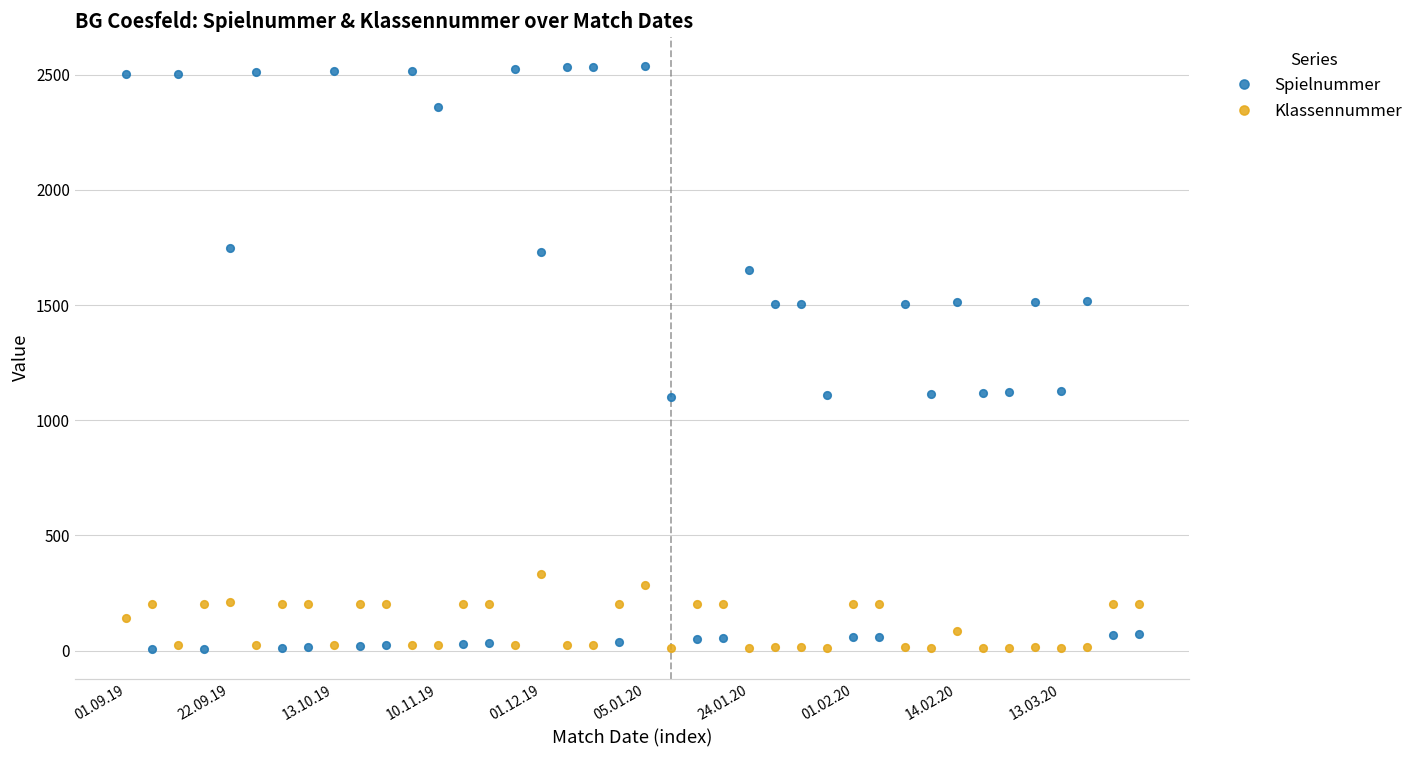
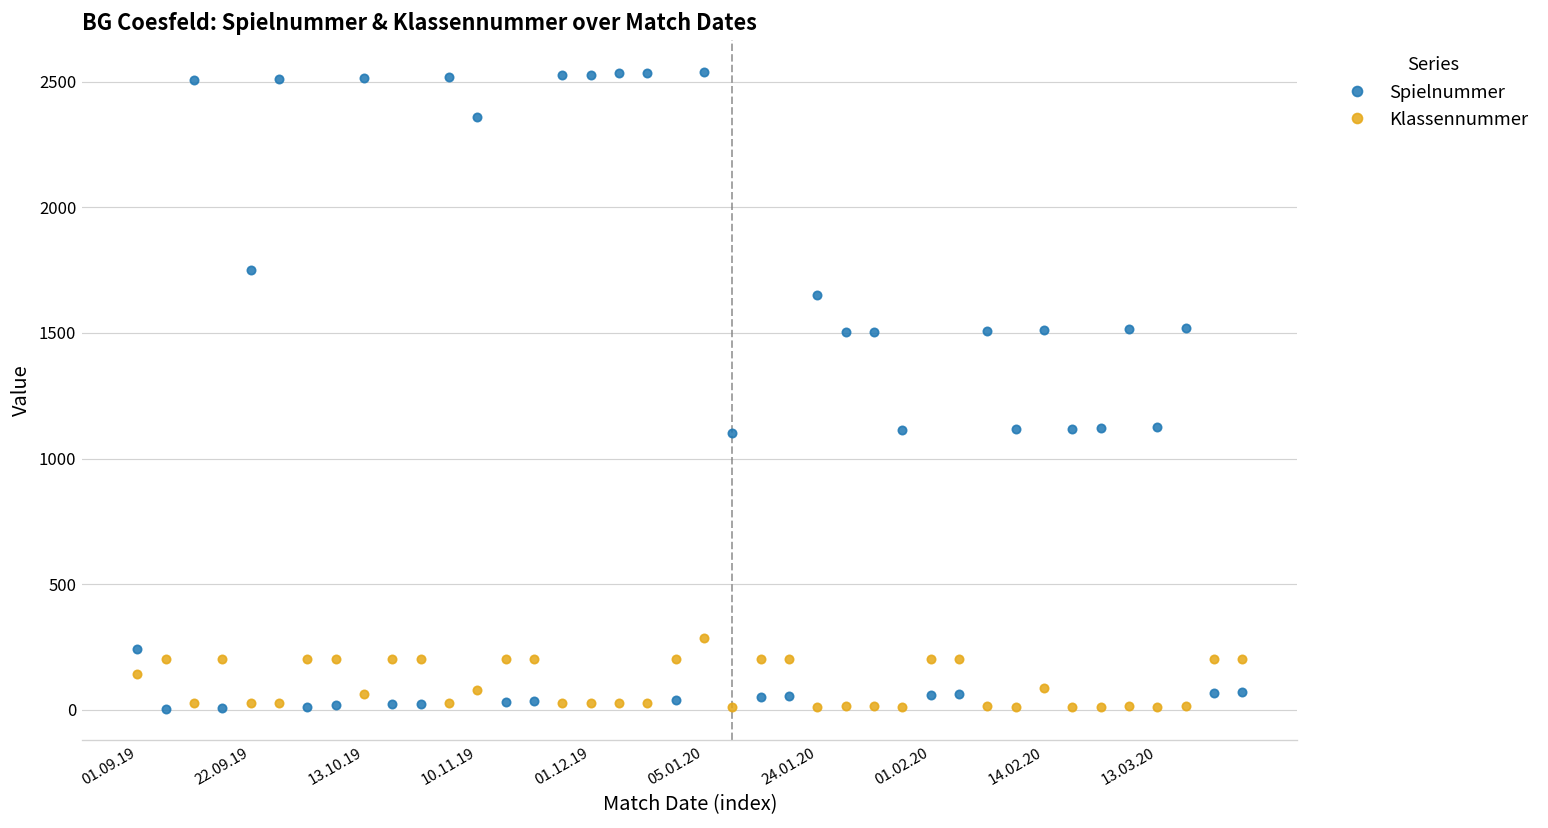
  {
    "Spielnummer": {
-     "01.09.19": 2500,
+     "01.09.19": 240,
      "22.09.19": 1750,
      "13.10.19": 2520,
      "10.11.19": 2360,
-     "01.12.19": 1730,
+     "01.12.19": 2530,
      "05.01.20": 2540,
      "24.01.20": 1650,
      "14.02.20": 1510,
      "13.03.20": 1130
    },
    "Klassennummer": {
      "01.09.19": 140,
-     "22.09.19": 210,
-     "13.10.19": 30,
-     "10.11.19": 30,
-     "01.12.19": 330,
+     "22.09.19": 30,
+     "13.10.19": 60,
+     "10.11.19": 80,
+     "01.12.19": 30,
      "05.01.20": 290,
      "24.01.20": 10,
      "14.02.20": 90,
      "13.03.20": 10
    }
  }
